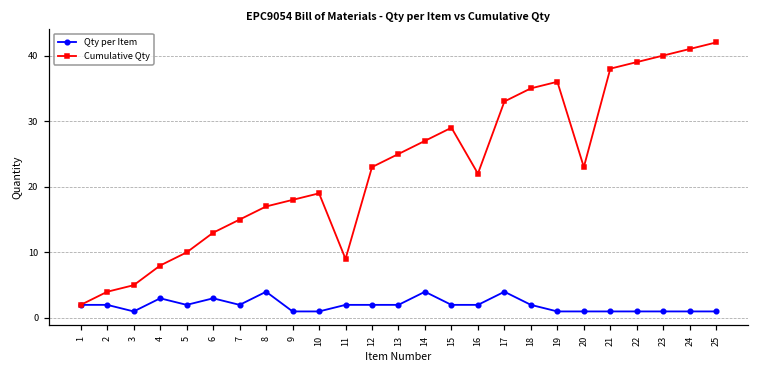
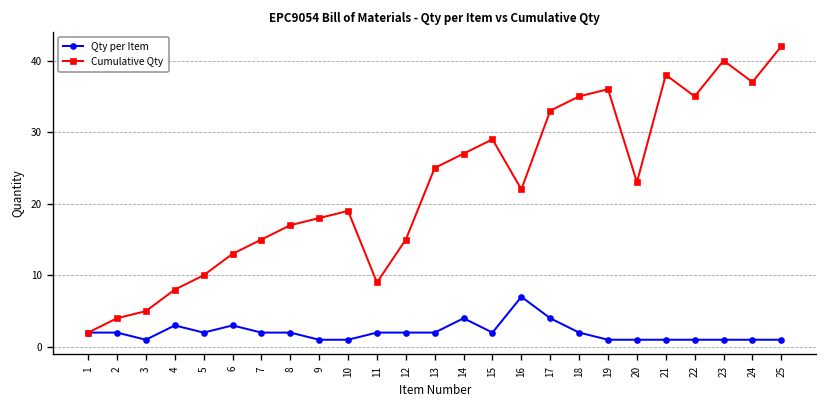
  {
    "Qty per Item": {
      "2": 2,
      "3": 1,
      "4": 3,
      "5": 2,
      "6": 3,
      "7": 2,
-     "8": 4,
+     "8": 2,
      "9": 1,
      "10": 1,
      "11": 2,
      "12": 2,
      "13": 2,
      "14": 4,
      "15": 2,
-     "16": 2,
+     "16": 7,
      "17": 4,
      "18": 2,
      "19": 1,
      "20": 1,
      "21": 1,
      "22": 1,
      "23": 1,
      "24": 1,
      "25": 1
    },
    "Cumulative Qty": {
      "2": 4,
      "3": 5,
      "4": 8,
      "5": 10,
      "6": 13,
      "7": 15,
      "8": 17,
      "9": 18,
      "10": 19,
      "11": 9,
-     "12": 23,
+     "12": 15,
      "13": 25,
      "14": 27,
      "15": 29,
      "16": 22,
      "17": 33,
      "18": 35,
      "19": 36,
      "20": 23,
      "21": 38,
-     "22": 39,
+     "22": 35,
      "23": 40,
-     "24": 41,
+     "24": 37,
      "25": 42
    }
  }
